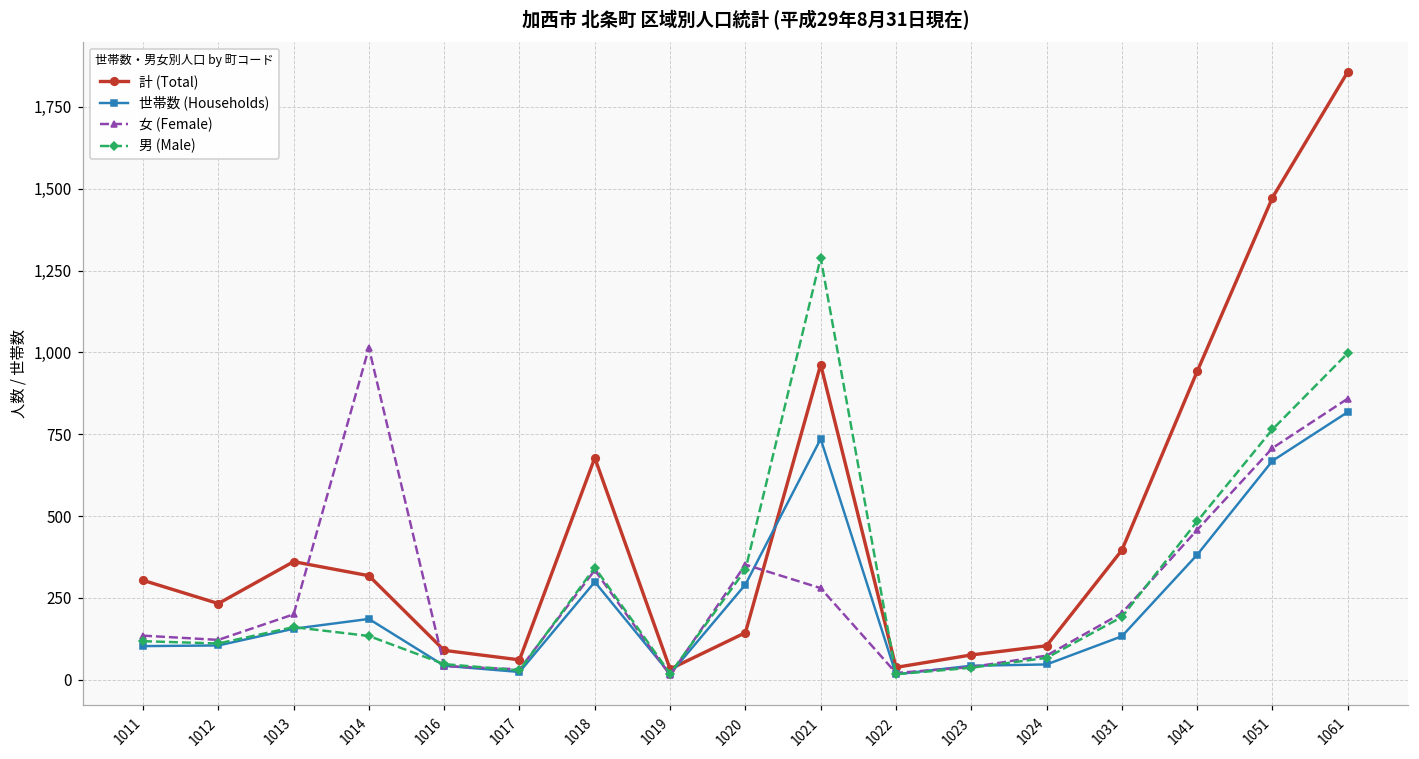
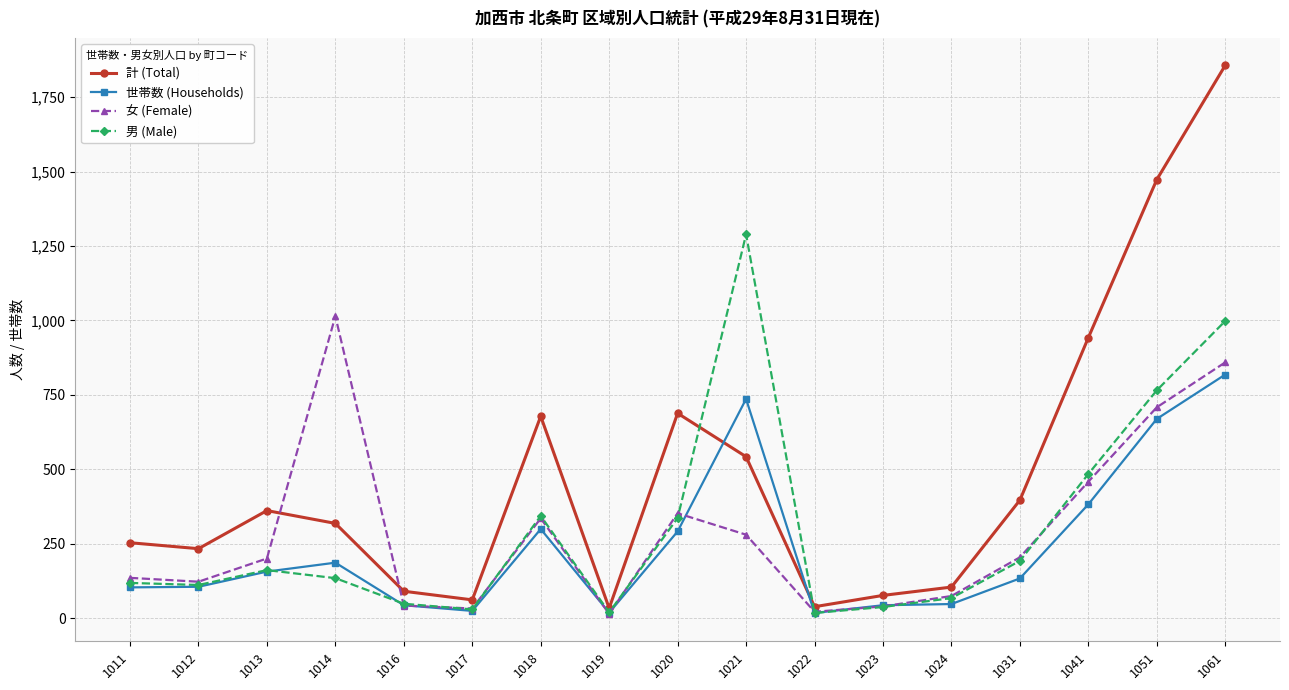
  {
    "計 (Total)": {
-     "1011": "300",
+     "1011": "250",
      "1012": "230",
      "1013": "360",
      "1014": "320",
      "1016": "90",
      "1017": "60",
      "1018": "680",
      "1019": "30",
-     "1020": "140",
-     "1021": "960",
+     "1020": "690",
+     "1021": "540",
      "1022": "40",
      "1023": "80",
      "1024": "100",
      "1031": "400",
      "1041": "940",
      "1051": "1,470",
      "1061": "1,860"
    },
    "世帯数 (Households)": {
      "1011": "100",
      "1014": "190",
      "1018": "300",
      "1020": "290",
      "1021": "740",
      "1024": "50",
      "1031": "130",
      "1041": "380",
      "1051": "670",
      "1061": "820"
    },
    "女 (Female)": {
      "1011": "140",
      "1012": "120",
      "1013": "200",
      "1014": "1,010",
      "1020": "350",
      "1021": "280",
      "1031": "200",
      "1041": "460",
      "1051": "710",
      "1061": "860"
    },
    "男 (Male)": {
      "1011": "120",
      "1014": "130",
      "1020": "340",
      "1021": "1,290",
      "1031": "190",
      "1041": "480",
      "1051": "770",
      "1061": "1,000"
    }
  }
